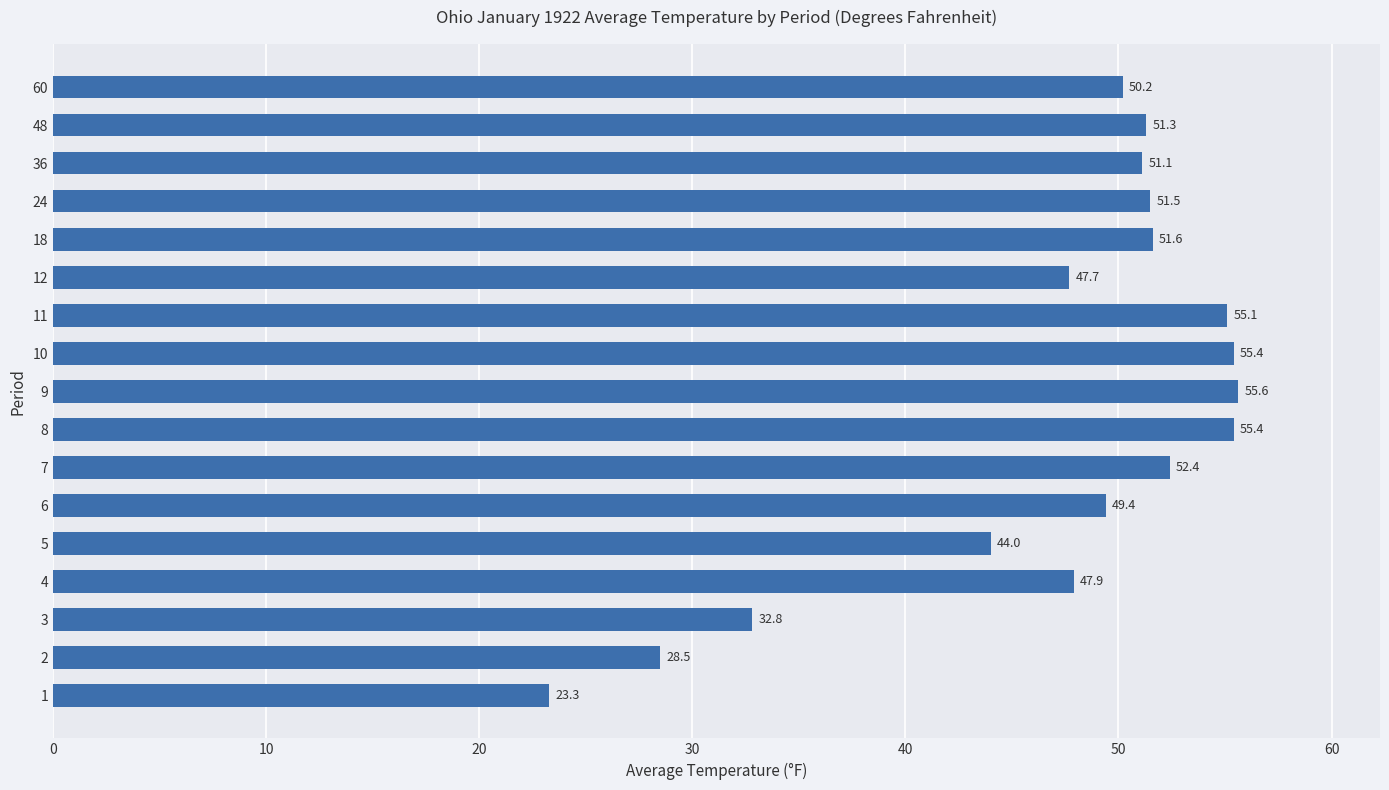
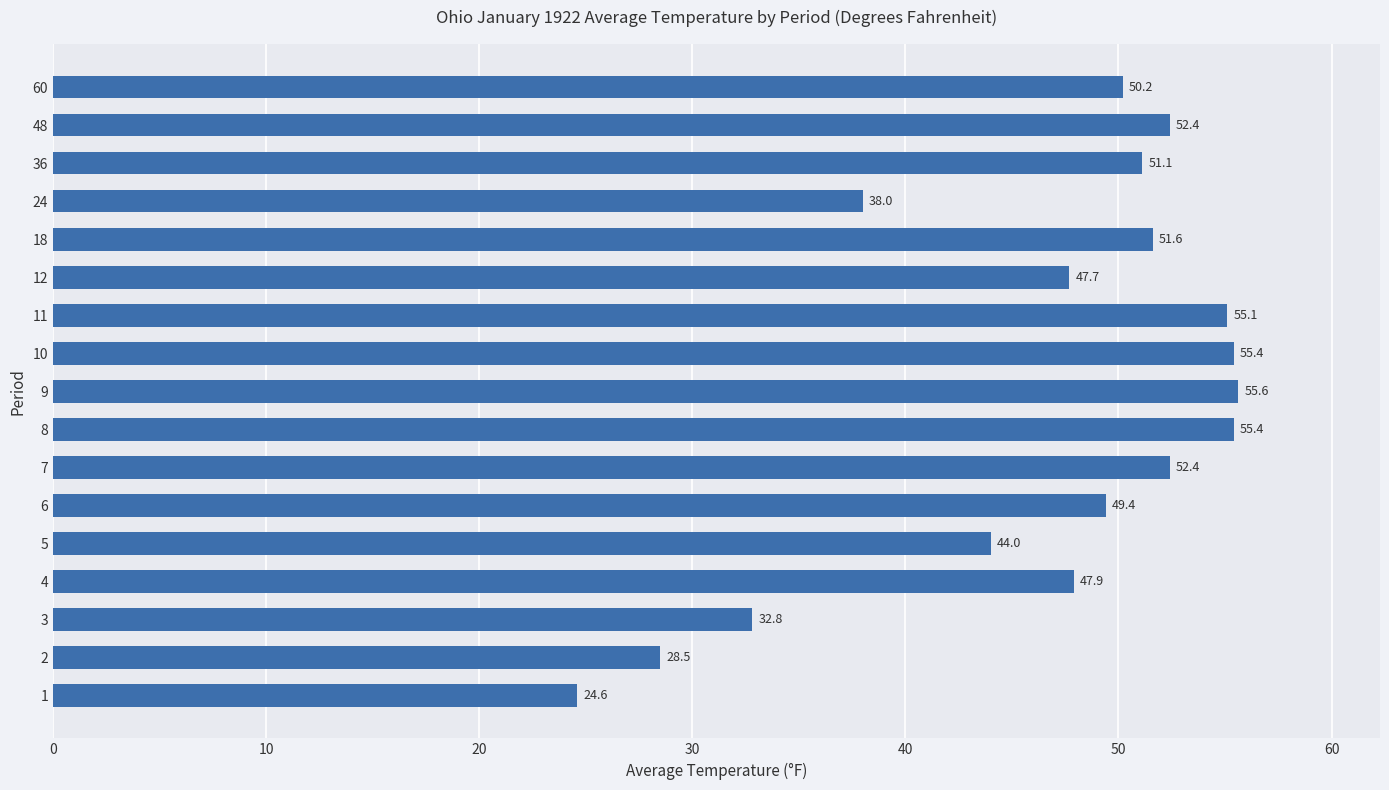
  {
    "60": 50.2,
-   "48": 51.3,
+   "48": 52.4,
    "36": 51.1,
-   "24": 51.5,
+   "24": 38.0,
    "18": 51.6,
    "12": 47.7,
    "11": 55.1,
    "10": 55.4,
    "9": 55.6,
    "8": 55.4,
    "7": 52.4,
    "6": 49.4,
    "5": 44.0,
    "4": 47.9,
    "3": 32.8,
    "2": 28.5,
-   "1": 23.3
+   "1": 24.6
  }
